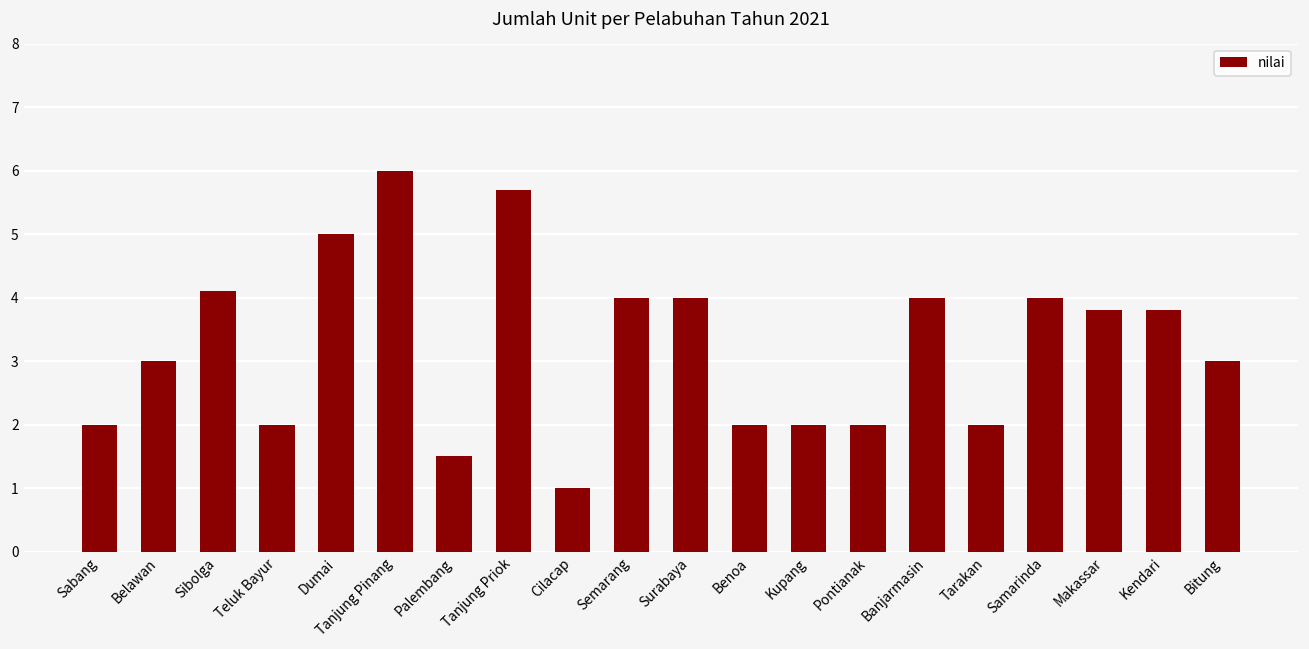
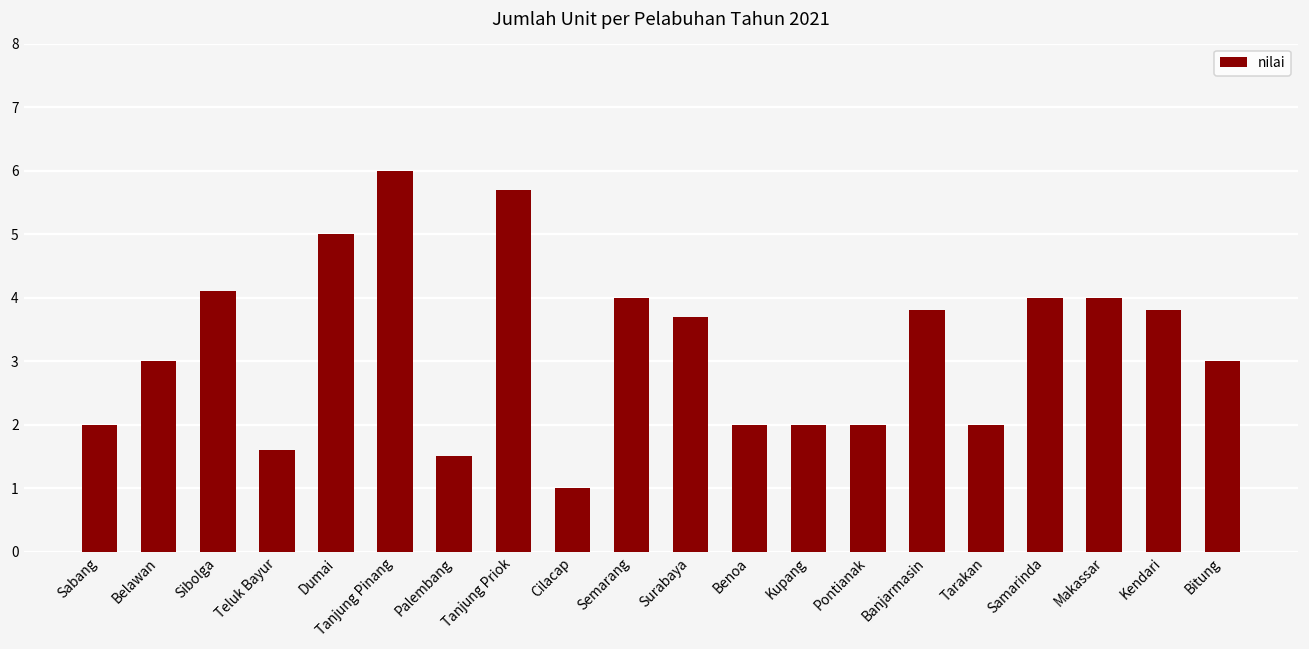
  {
    "Sabang": 2.0,
    "Belawan": 3.0,
    "Sibolga": 4.1,
-   "Teluk Bayur": 2.0,
+   "Teluk Bayur": 1.6,
    "Dumai": 5.0,
    "Tanjung Pinang": 6.0,
    "Palembang": 1.5,
    "Tanjung Priok": 5.7,
    "Cilacap": 1.0,
    "Semarang": 4.0,
-   "Surabaya": 4.0,
+   "Surabaya": 3.7,
    "Benoa": 2.0,
    "Kupang": 2.0,
    "Pontianak": 2.0,
-   "Banjarmasin": 4.0,
+   "Banjarmasin": 3.8,
    "Tarakan": 2.0,
    "Samarinda": 4.0,
-   "Makassar": 3.8,
+   "Makassar": 4.0,
    "Kendari": 3.8,
    "Bitung": 3.0
  }
